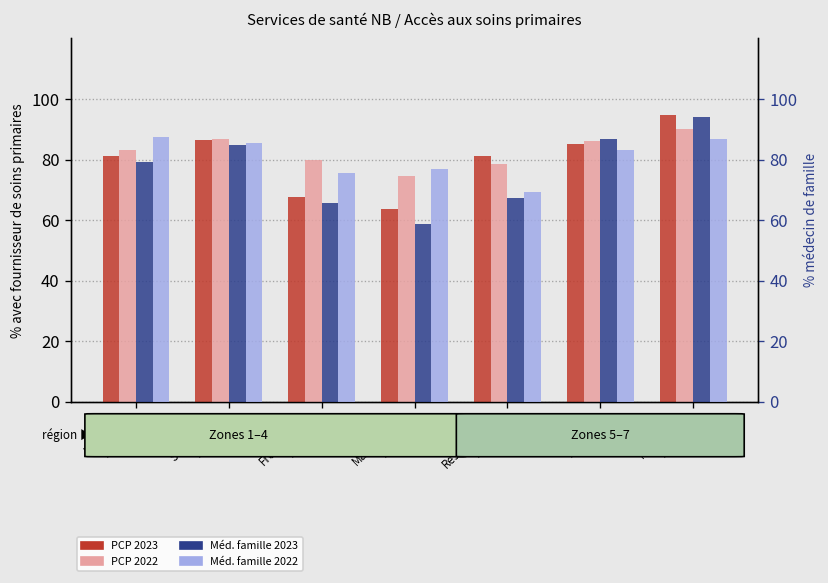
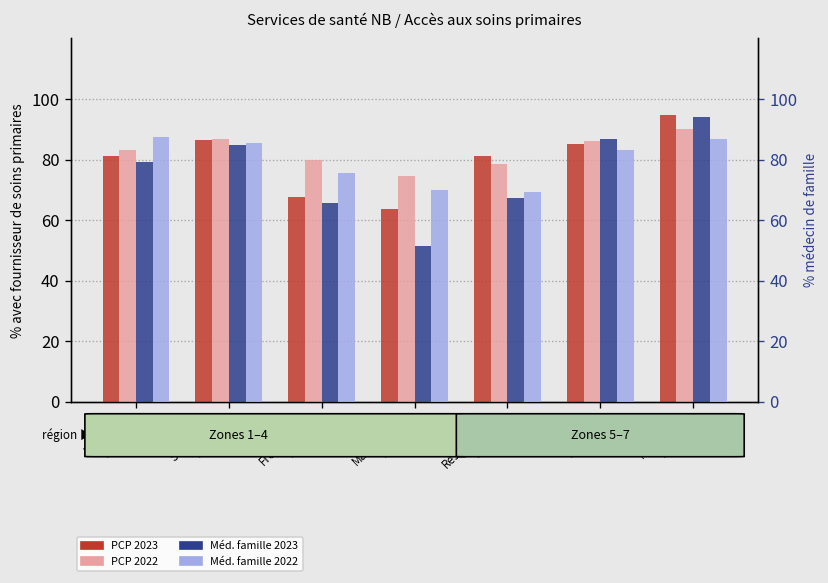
  {
    "PCP 2023": {
      "Moncton Zone 1": 81,
      "Saint John Zone 2": 86,
      "Fredericton Zone 3": 68,
      "Madawaska Zone 4": 64,
      "Restigouche Zone 5": 81,
      "Bathurst Zone 6": 85,
      "Miramichi Zone 7": 95
    },
    "PCP 2022": {
      "Moncton Zone 1": 83,
      "Saint John Zone 2": 87,
      "Fredericton Zone 3": 80,
      "Madawaska Zone 4": 75,
      "Restigouche Zone 5": 78,
      "Bathurst Zone 6": 86,
      "Miramichi Zone 7": 90
    },
    "Méd. famille 2023": {
      "Moncton Zone 1": 79,
      "Saint John Zone 2": 85,
      "Fredericton Zone 3": 66,
-     "Madawaska Zone 4": 59,
+     "Madawaska Zone 4": 51,
      "Restigouche Zone 5": 67,
      "Bathurst Zone 6": 87,
      "Miramichi Zone 7": 94
    },
    "Méd. famille 2022": {
      "Moncton Zone 1": 88,
      "Saint John Zone 2": 85,
      "Fredericton Zone 3": 75,
-     "Madawaska Zone 4": 77,
+     "Madawaska Zone 4": 70,
      "Restigouche Zone 5": 69,
      "Bathurst Zone 6": 83,
      "Miramichi Zone 7": 87
    }
  }
